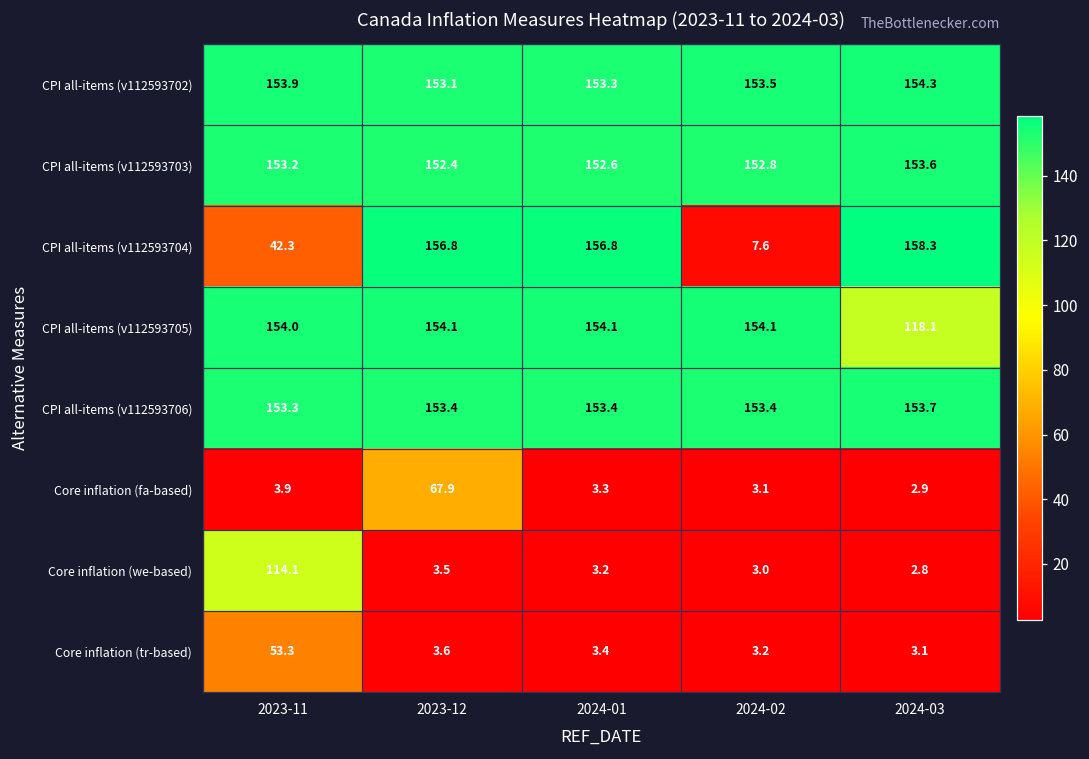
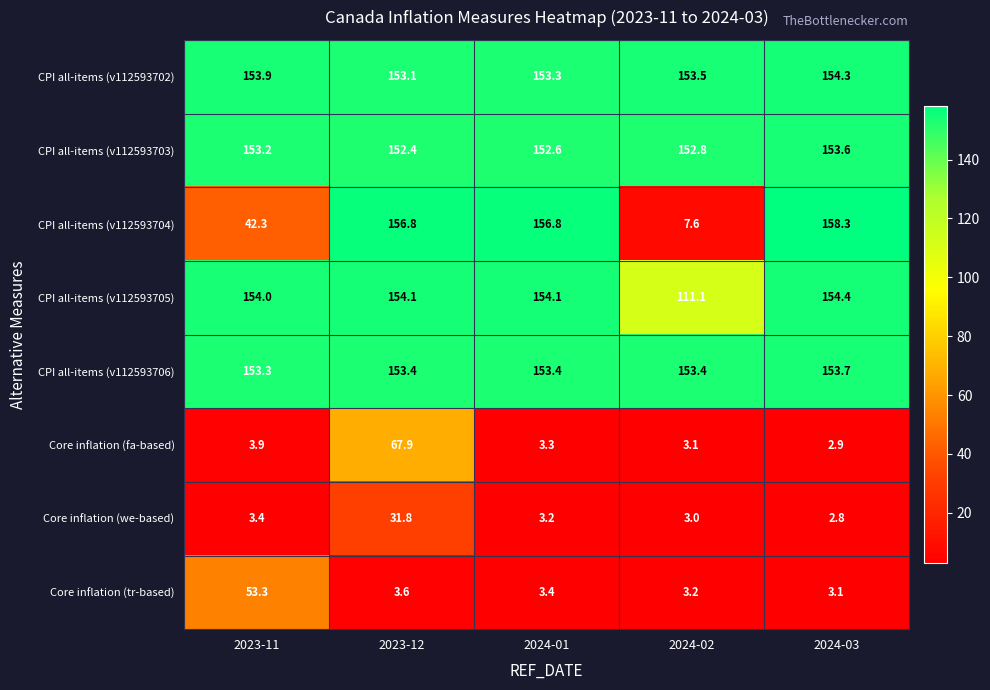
  {
    "CPI all-items (v112593702)": {
      "2023-11": 153.9,
      "2023-12": 153.1,
      "2024-01": 153.3,
      "2024-02": 153.5,
      "2024-03": 154.3
    },
    "CPI all-items (v112593703)": {
      "2023-11": 153.2,
      "2023-12": 152.4,
      "2024-01": 152.6,
      "2024-02": 152.8,
      "2024-03": 153.6
    },
    "CPI all-items (v112593704)": {
      "2023-11": 42.3,
      "2023-12": 156.8,
      "2024-01": 156.8,
      "2024-02": 7.6,
      "2024-03": 158.3
    },
    "CPI all-items (v112593705)": {
      "2023-11": 154.0,
      "2023-12": 154.1,
      "2024-01": 154.1,
-     "2024-02": 154.1,
-     "2024-03": 118.1
+     "2024-02": 111.1,
+     "2024-03": 154.4
    },
    "CPI all-items (v112593706)": {
      "2023-11": 153.3,
      "2023-12": 153.4,
      "2024-01": 153.4,
      "2024-02": 153.4,
      "2024-03": 153.7
    },
    "Core inflation (fa-based)": {
      "2023-11": 3.9,
      "2023-12": 67.9,
      "2024-01": 3.3,
      "2024-02": 3.1,
      "2024-03": 2.9
    },
    "Core inflation (we-based)": {
-     "2023-11": 114.1,
-     "2023-12": 3.5,
+     "2023-11": 3.4,
+     "2023-12": 31.8,
      "2024-01": 3.2,
      "2024-02": 3.0,
      "2024-03": 2.8
    },
    "Core inflation (tr-based)": {
      "2023-11": 53.3,
      "2023-12": 3.6,
      "2024-01": 3.4,
      "2024-02": 3.2,
      "2024-03": 3.1
    }
  }
